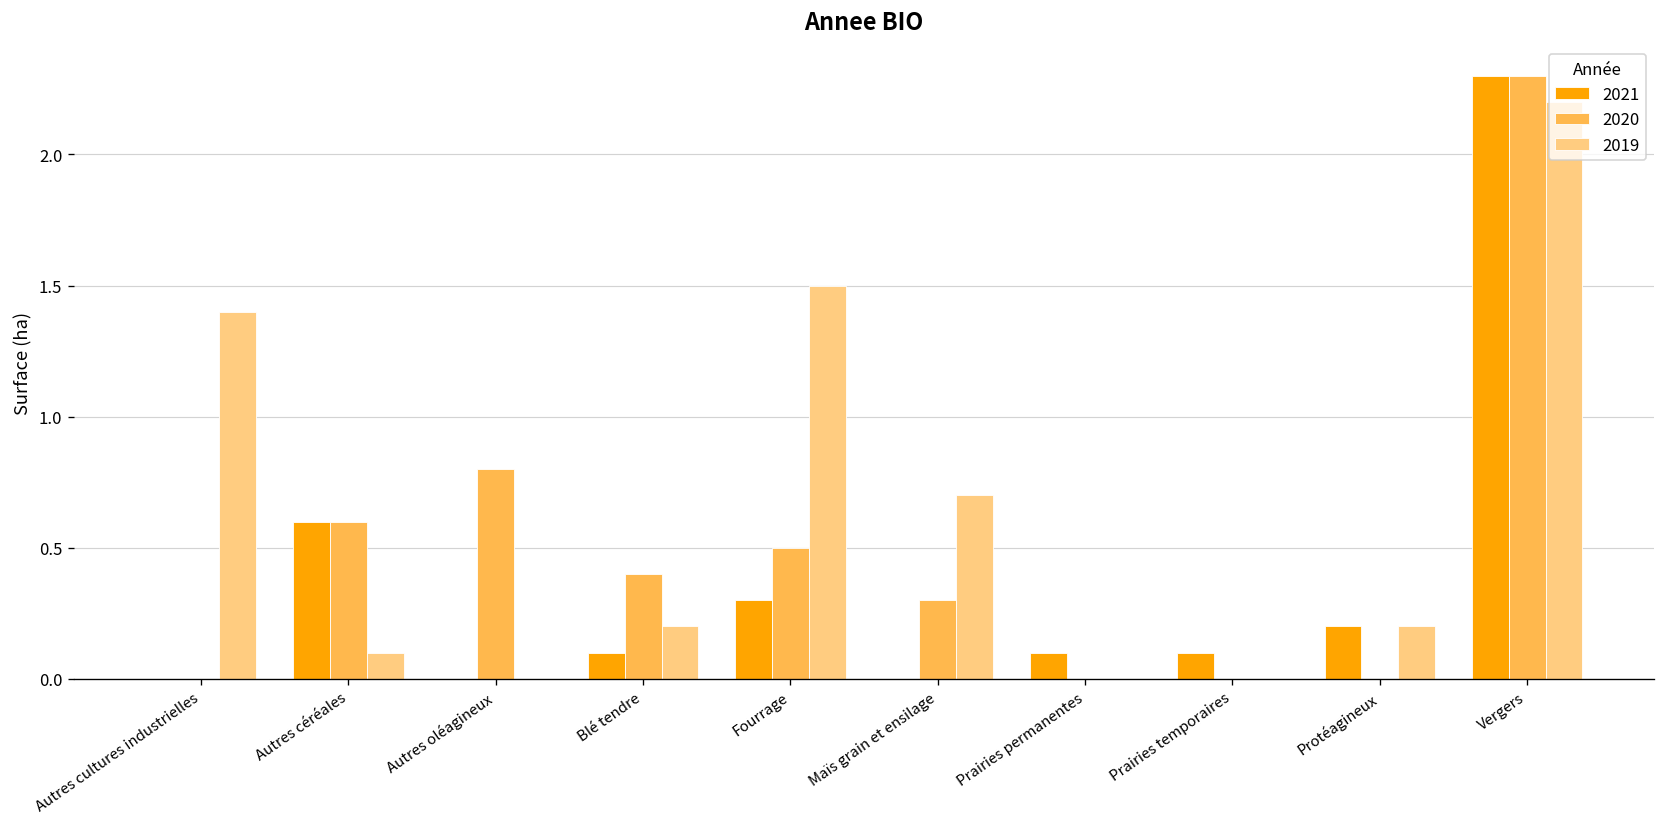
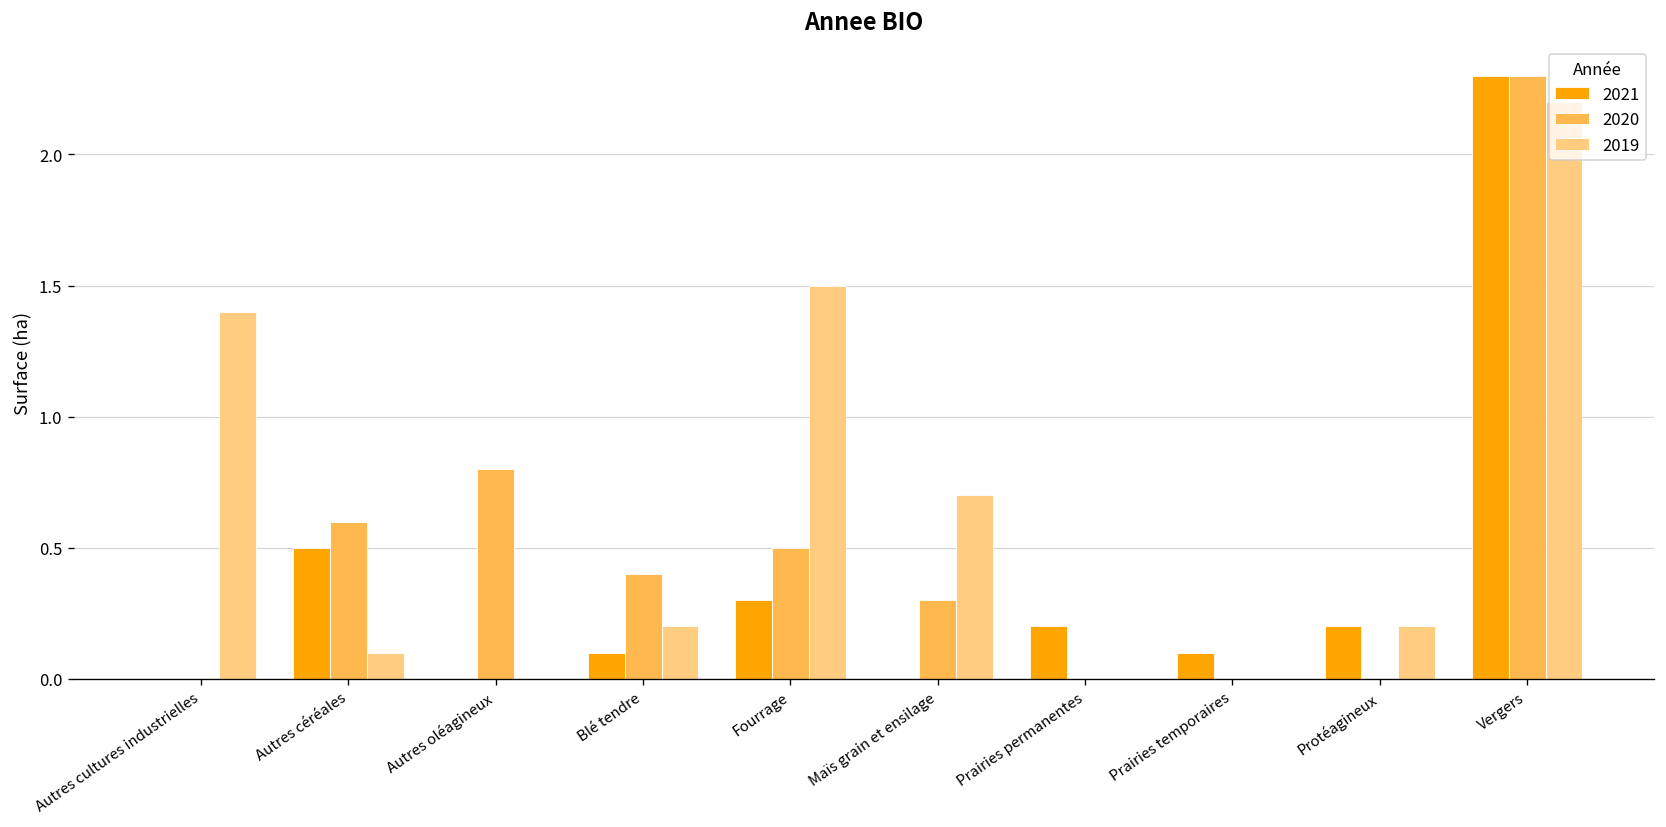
  {
    "2021": {
      "Autres cultures industrielles": 0.0,
-     "Autres céréales": 0.6,
+     "Autres céréales": 0.5,
      "Autres oléagineux": 0.0,
      "Blé tendre": 0.1,
      "Fourrage": 0.3,
      "Maïs grain et ensilage": 0.0,
-     "Prairies permanentes": 0.1,
+     "Prairies permanentes": 0.2,
      "Prairies temporaires": 0.1,
      "Protéagineux": 0.2,
      "Vergers": 2.3
    }
  }
